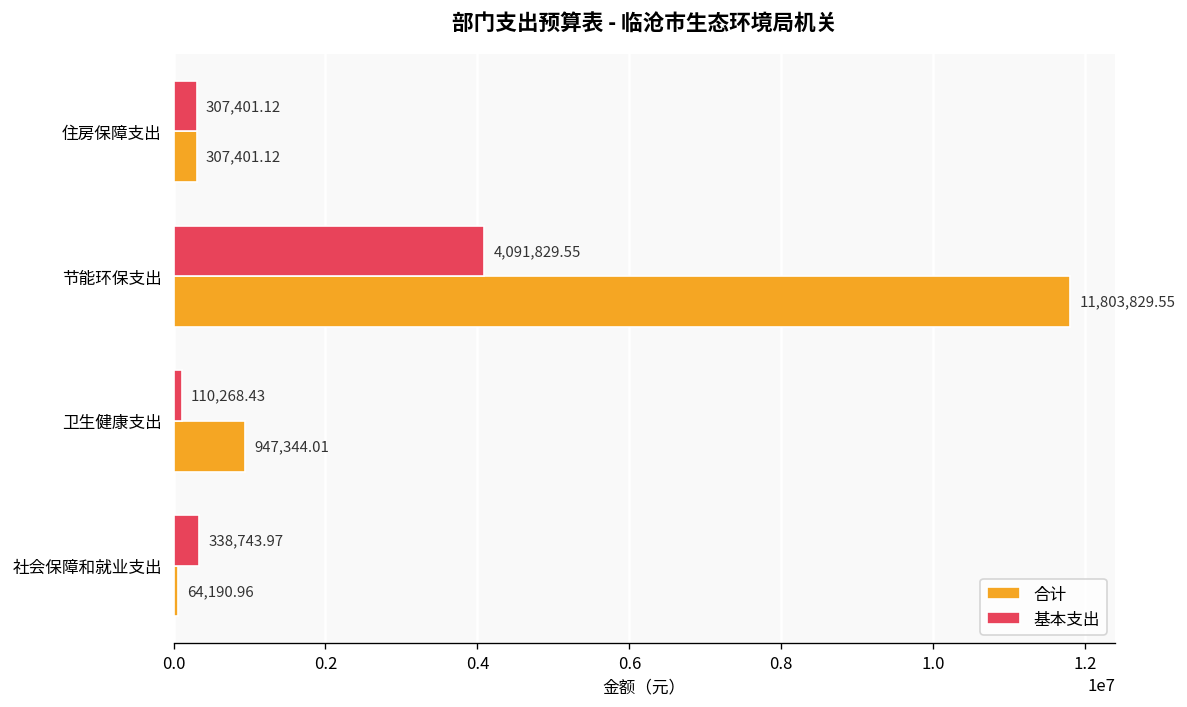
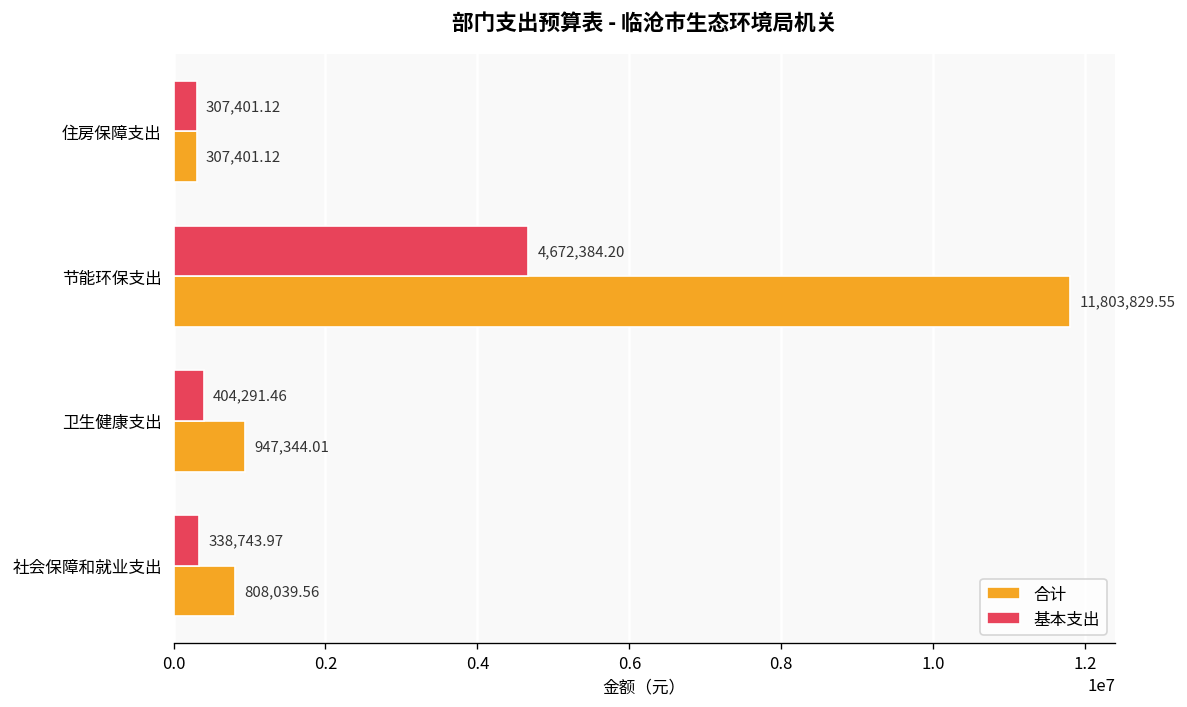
  {
    "合计": {
      "住房保障支出": "307,401.12",
      "节能环保支出": "11,803,829.55",
      "卫生健康支出": "947,344.01",
-     "社会保障和就业支出": "64,190.96"
+     "社会保障和就业支出": "808,039.56"
    },
    "基本支出": {
      "住房保障支出": "307,401.12",
-     "节能环保支出": "4,091,829.55",
-     "卫生健康支出": "110,268.43",
+     "节能环保支出": "4,672,384.20",
+     "卫生健康支出": "404,291.46",
      "社会保障和就业支出": "338,743.97"
    }
  }
